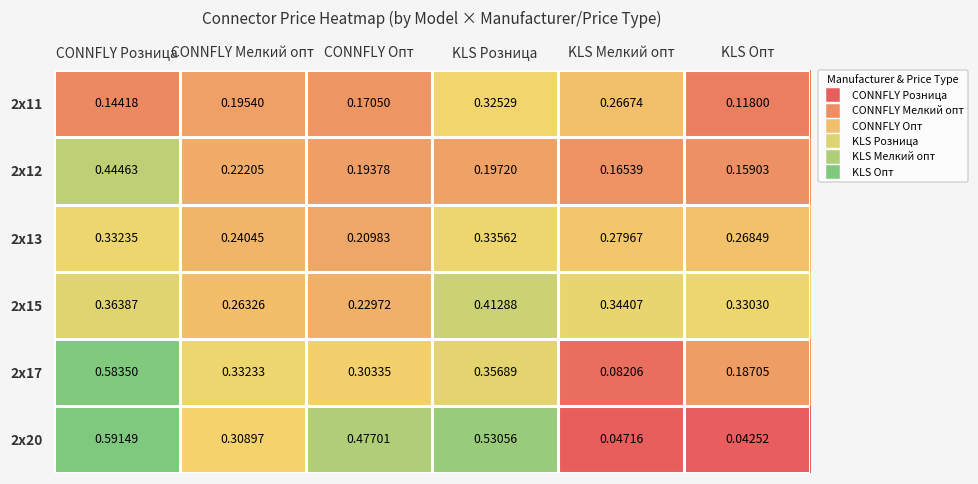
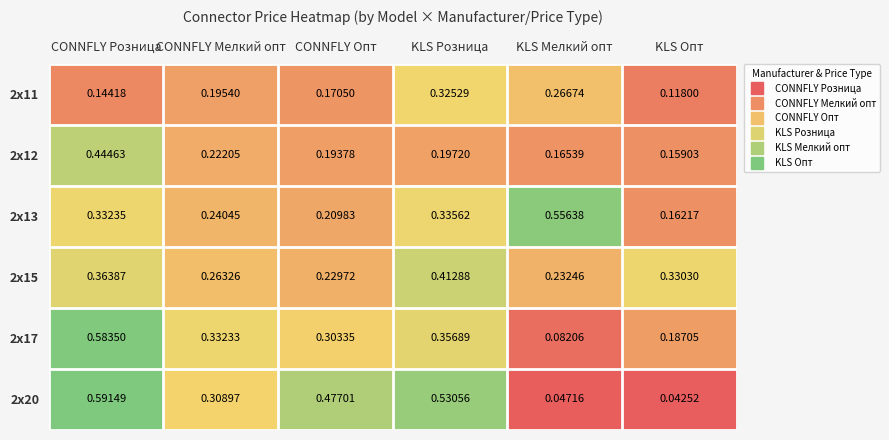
  {
    "2x11": {
      "CONNFLY Розница": 0.14418,
      "CONNFLY Мелкий опт": 0.19540,
      "CONNFLY Опт": 0.17050,
      "KLS Розница": 0.32529,
      "KLS Мелкий опт": 0.26674,
      "KLS Опт": 0.11800
    },
    "2x12": {
      "CONNFLY Розница": 0.44463,
      "CONNFLY Мелкий опт": 0.22205,
      "CONNFLY Опт": 0.19378,
      "KLS Розница": 0.19720,
      "KLS Мелкий опт": 0.16539,
      "KLS Опт": 0.15903
    },
    "2x13": {
      "CONNFLY Розница": 0.33235,
      "CONNFLY Мелкий опт": 0.24045,
      "CONNFLY Опт": 0.20983,
      "KLS Розница": 0.33562,
-     "KLS Мелкий опт": 0.27967,
-     "KLS Опт": 0.26849
+     "KLS Мелкий опт": 0.55638,
+     "KLS Опт": 0.16217
    },
    "2x15": {
      "CONNFLY Розница": 0.36387,
      "CONNFLY Мелкий опт": 0.26326,
      "CONNFLY Опт": 0.22972,
      "KLS Розница": 0.41288,
-     "KLS Мелкий опт": 0.34407,
+     "KLS Мелкий опт": 0.23246,
      "KLS Опт": 0.33030
    },
    "2x17": {
      "CONNFLY Розница": 0.58350,
      "CONNFLY Мелкий опт": 0.33233,
      "CONNFLY Опт": 0.30335,
      "KLS Розница": 0.35689,
      "KLS Мелкий опт": 0.08206,
      "KLS Опт": 0.18705
    },
    "2x20": {
      "CONNFLY Розница": 0.59149,
      "CONNFLY Мелкий опт": 0.30897,
      "CONNFLY Опт": 0.47701,
      "KLS Розница": 0.53056,
      "KLS Мелкий опт": 0.04716,
      "KLS Опт": 0.04252
    }
  }
